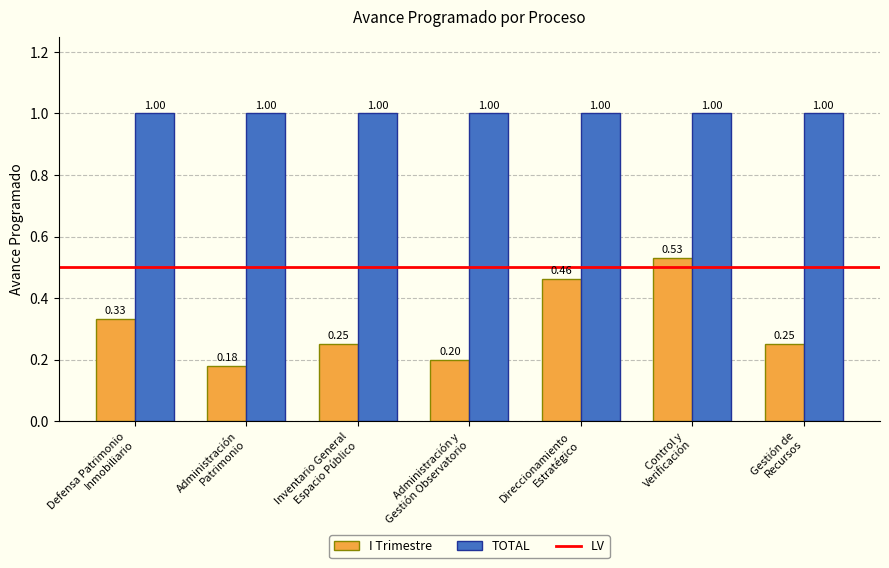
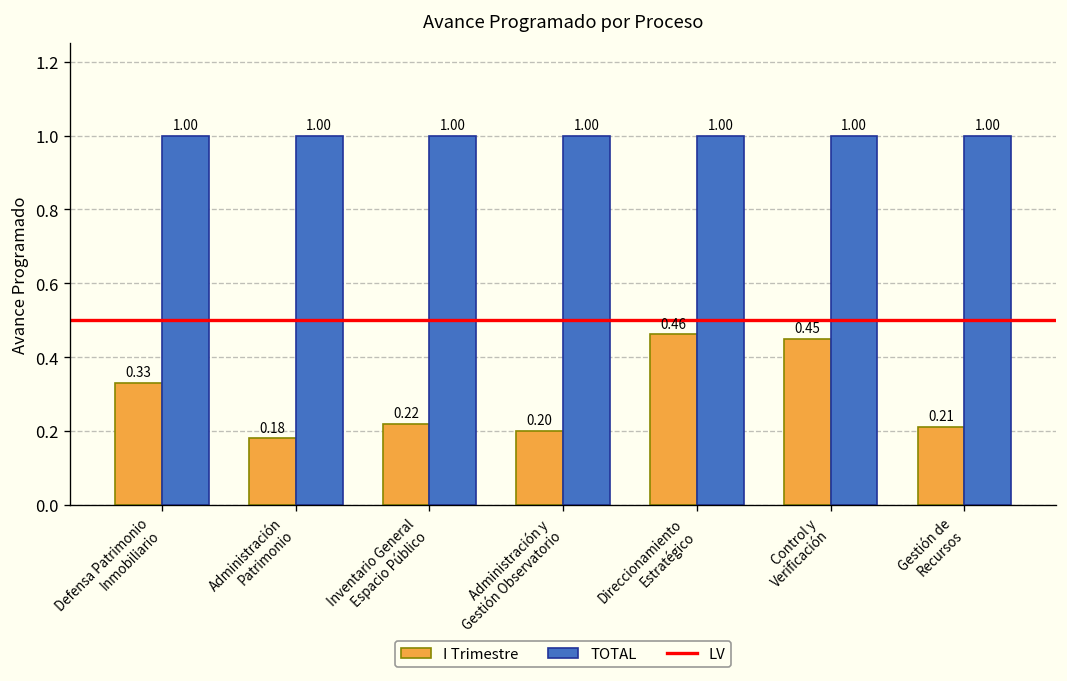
  {
    "I Trimestre": {
      "Defensa Patrimonio Inmobiliario": 0.33,
      "Administración Patrimonio": 0.18,
-     "Inventario General Espacio Público": 0.25,
+     "Inventario General Espacio Público": 0.22,
      "Administración y Gestión Observatorio": 0.20,
      "Direccionamiento Estratégico": 0.46,
-     "Control y Verificación": 0.53,
-     "Gestión de Recursos": 0.25
+     "Control y Verificación": 0.45,
+     "Gestión de Recursos": 0.21
    },
    "TOTAL": {
      "Defensa Patrimonio Inmobiliario": 1.00,
      "Administración Patrimonio": 1.00,
      "Inventario General Espacio Público": 1.00,
      "Administración y Gestión Observatorio": 1.00,
      "Direccionamiento Estratégico": 1.00,
      "Control y Verificación": 1.00,
      "Gestión de Recursos": 1.00
    }
  }
